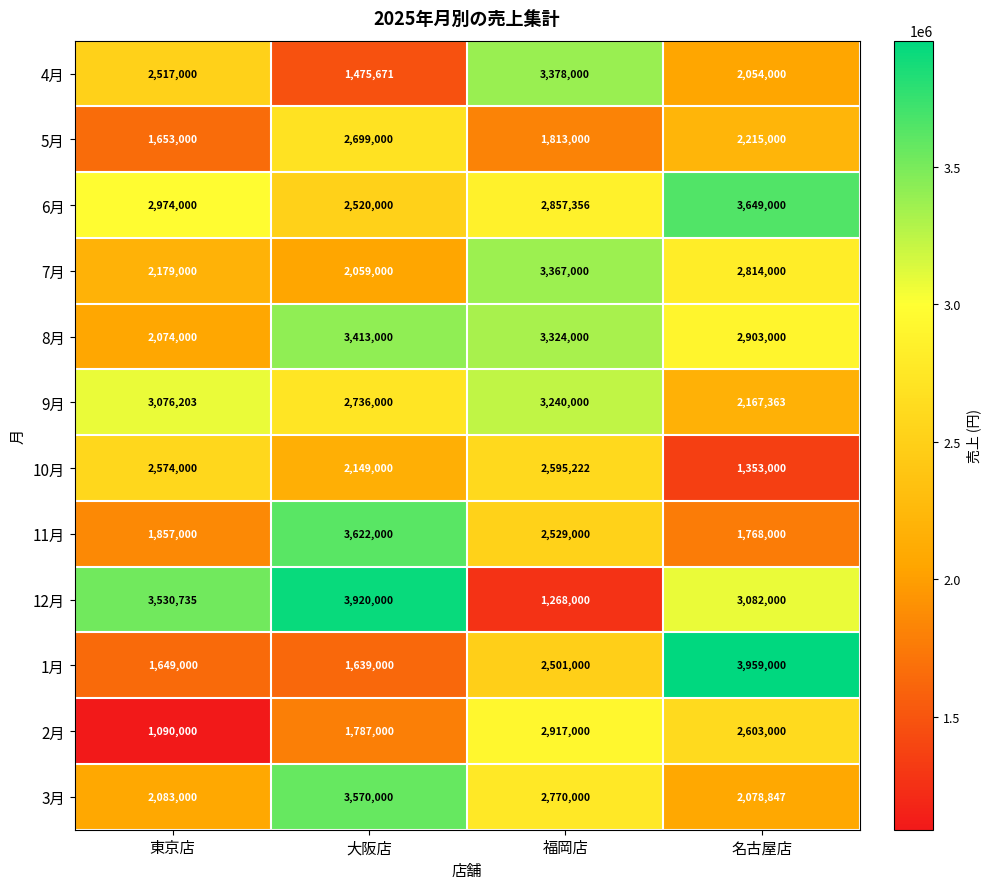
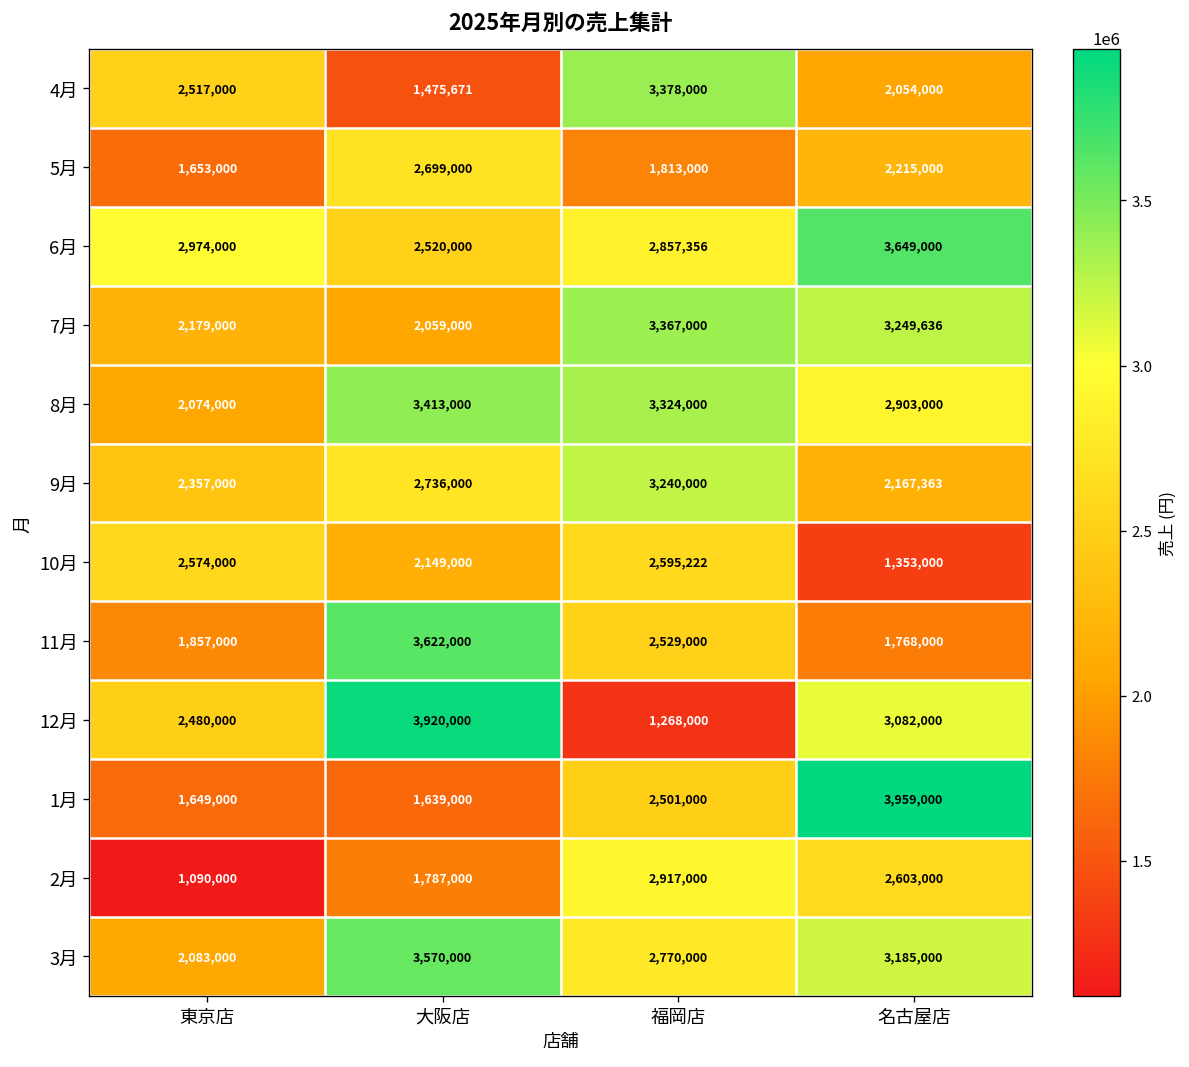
  {
    "4月": {
      "東京店": "2,517,000",
      "大阪店": "1,475,671",
      "福岡店": "3,378,000",
      "名古屋店": "2,054,000"
    },
    "5月": {
      "東京店": "1,653,000",
      "大阪店": "2,699,000",
      "福岡店": "1,813,000",
      "名古屋店": "2,215,000"
    },
    "6月": {
      "東京店": "2,974,000",
      "大阪店": "2,520,000",
      "福岡店": "2,857,356",
      "名古屋店": "3,649,000"
    },
    "7月": {
      "東京店": "2,179,000",
      "大阪店": "2,059,000",
      "福岡店": "3,367,000",
-     "名古屋店": "2,814,000"
+     "名古屋店": "3,249,636"
    },
    "8月": {
      "東京店": "2,074,000",
      "大阪店": "3,413,000",
      "福岡店": "3,324,000",
      "名古屋店": "2,903,000"
    },
    "9月": {
-     "東京店": "3,076,203",
+     "東京店": "2,357,000",
      "大阪店": "2,736,000",
      "福岡店": "3,240,000",
      "名古屋店": "2,167,363"
    },
    "10月": {
      "東京店": "2,574,000",
      "大阪店": "2,149,000",
      "福岡店": "2,595,222",
      "名古屋店": "1,353,000"
    },
    "11月": {
      "東京店": "1,857,000",
      "大阪店": "3,622,000",
      "福岡店": "2,529,000",
      "名古屋店": "1,768,000"
    },
    "12月": {
-     "東京店": "3,530,735",
+     "東京店": "2,480,000",
      "大阪店": "3,920,000",
      "福岡店": "1,268,000",
      "名古屋店": "3,082,000"
    },
    "1月": {
      "東京店": "1,649,000",
      "大阪店": "1,639,000",
      "福岡店": "2,501,000",
      "名古屋店": "3,959,000"
    },
    "2月": {
      "東京店": "1,090,000",
      "大阪店": "1,787,000",
      "福岡店": "2,917,000",
      "名古屋店": "2,603,000"
    },
    "3月": {
      "東京店": "2,083,000",
      "大阪店": "3,570,000",
      "福岡店": "2,770,000",
-     "名古屋店": "2,078,847"
+     "名古屋店": "3,185,000"
    }
  }
